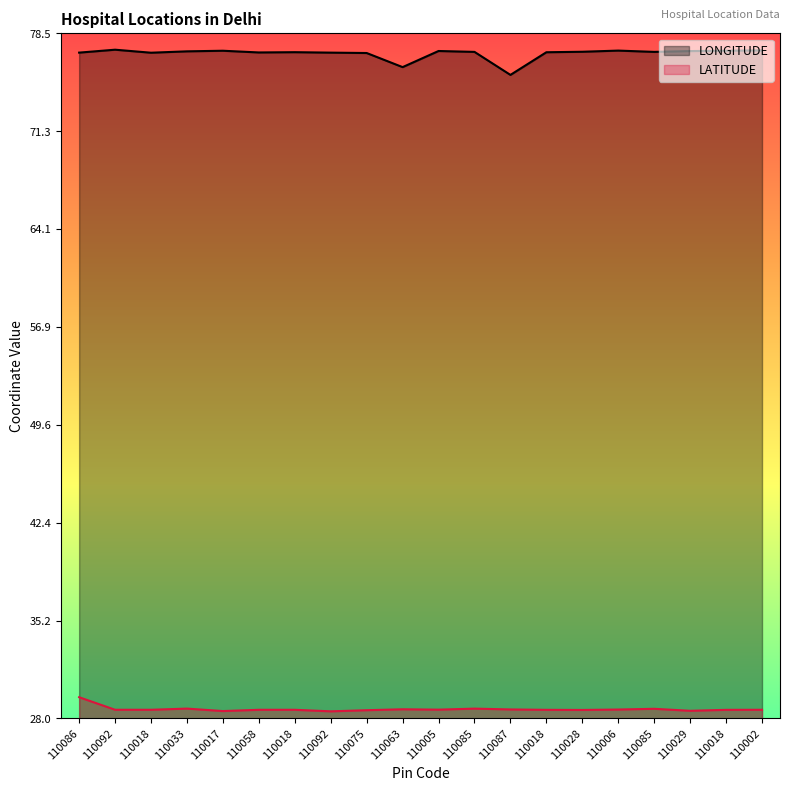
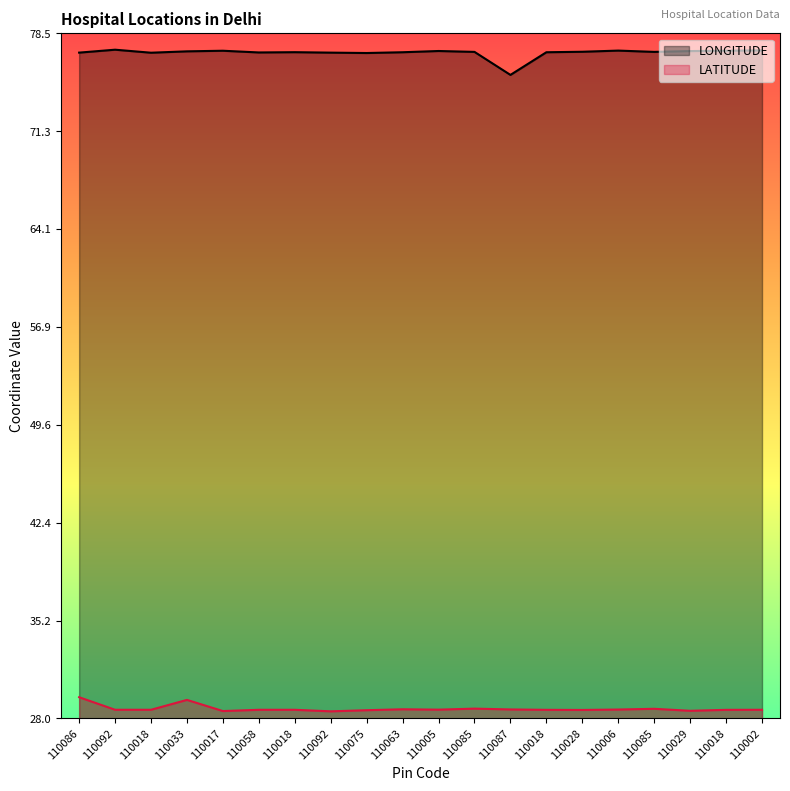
  {
    "LONGITUDE": {
      "110086": 77.1,
      "110033": 77.2,
      "110017": 77.2,
      "110058": 77.1,
      "110075": 77.0,
-     "110063": 76.0,
+     "110063": 77.1,
      "110005": 77.2,
      "110087": 75.4,
      "110028": 77.1,
      "110006": 77.2
    },
    "LATITUDE": {
      "110086": 29.6,
-     "110033": 28.7,
+     "110033": 29.4,
      "110017": 28.5,
      "110058": 28.6,
      "110075": 28.6,
      "110063": 28.7,
      "110005": 28.7,
      "110087": 28.7,
      "110028": 28.6,
      "110006": 28.7,
      "110029": 28.6,
      "110002": 28.6
    }
  }
